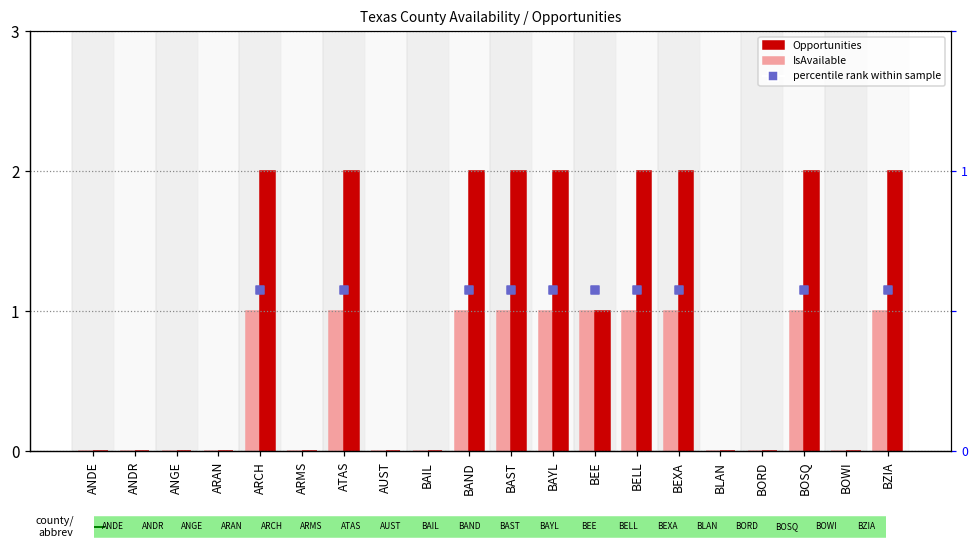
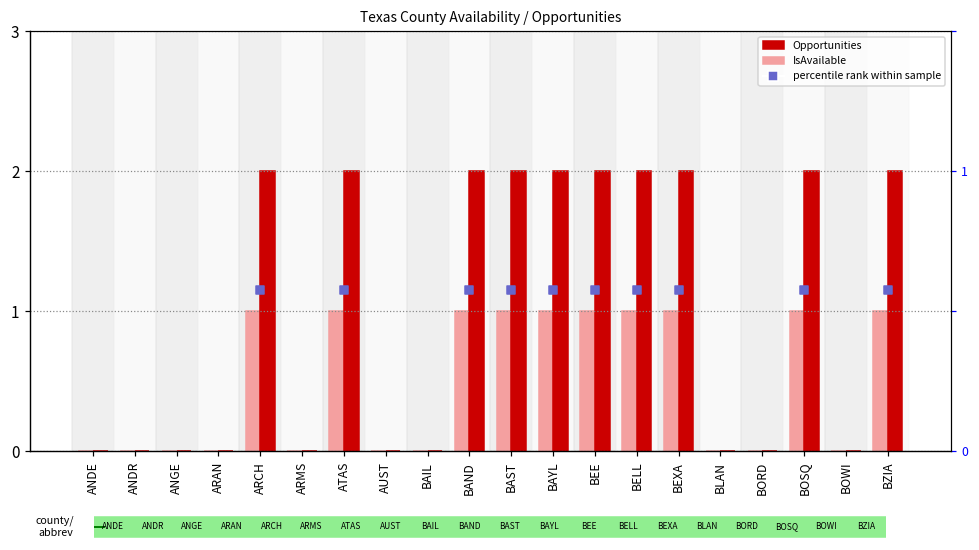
  {
    "IsAvailable": {
      "ANDE": 0,
      "ANDR": 0,
      "ANGE": 0,
      "ARAN": 0,
      "ARCH": 1,
      "ARMS": 0,
      "ATAS": 1,
      "AUST": 0,
      "BAIL": 0,
      "BAND": 1,
      "BAST": 1,
      "BAYL": 1,
      "BEE": 1,
      "BELL": 1,
      "BEXA": 1,
      "BLAN": 0,
      "BORD": 0,
      "BOSQ": 1,
      "BOWI": 0,
      "BZIA": 1
    },
    "Opportunities": {
      "ANDE": 0,
      "ANDR": 0,
      "ANGE": 0,
      "ARAN": 0,
      "ARCH": 2,
      "ARMS": 0,
      "ATAS": 2,
      "AUST": 0,
      "BAIL": 0,
      "BAND": 2,
      "BAST": 2,
      "BAYL": 2,
-     "BEE": 1,
+     "BEE": 2,
      "BELL": 2,
      "BEXA": 2,
      "BLAN": 0,
      "BORD": 0,
      "BOSQ": 2,
      "BOWI": 0,
      "BZIA": 2
    }
  }
